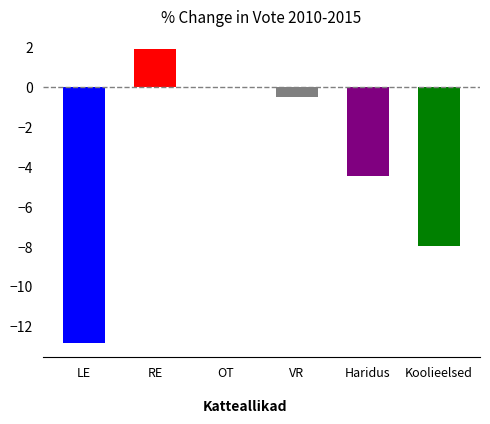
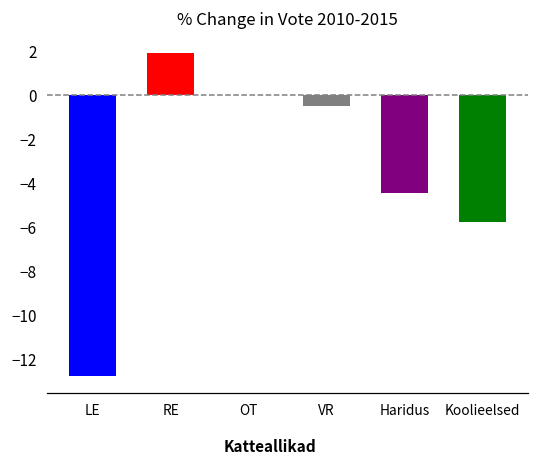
  {
    "LE": -12.8,
    "RE": 1.9,
    "OT": 0.0,
    "VR": -0.5,
    "Haridus": -4.4,
-   "Koolieelsed": -8.0
+   "Koolieelsed": -5.8
  }
